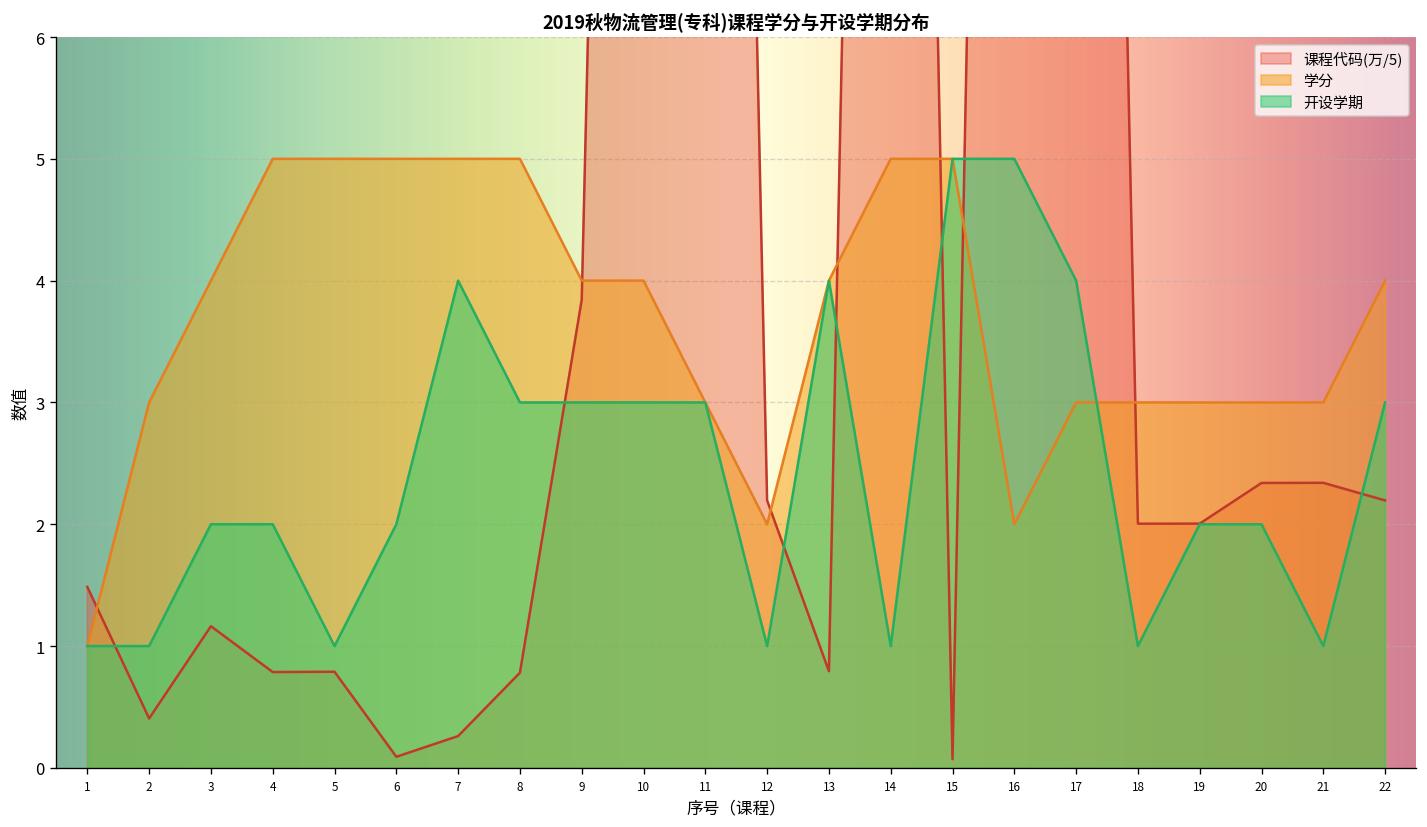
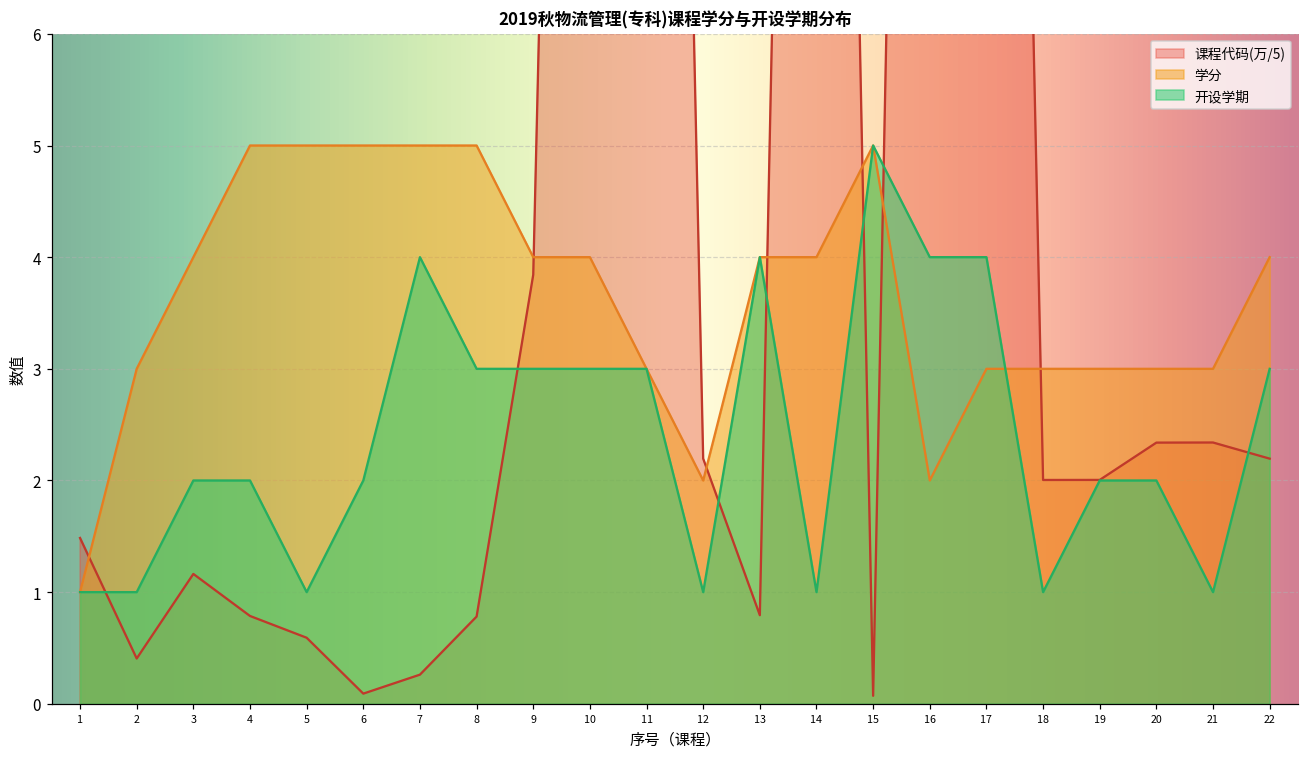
  {
    "课程代码(万/5)": {
      "1": 1.48,
      "2": 0.41,
      "3": 1.16,
      "4": 0.79,
-     "5": 0.79,
+     "5": 0.59,
      "6": 0.09,
      "7": 0.26,
      "8": 0.78,
      "9": 3.84,
      "12": 2.20,
      "13": 0.79,
      "15": 0.07,
      "18": 2.00,
      "20": 2.34,
      "21": 2.34,
      "22": 2.20
    },
    "学分": {
      "2": 3,
      "3": 4,
      "4": 5,
      "5": 5,
      "6": 5,
      "7": 5,
      "8": 5,
      "9": 4,
      "10": 4,
      "12": 2,
-     "14": 5,
+     "14": 4,
      "16": 2,
      "17": 3,
      "18": 3,
      "19": 3,
      "20": 3,
      "21": 3,
      "22": 4
    },
    "开设学期": {
      "2": 1,
      "3": 2,
      "4": 2,
      "5": 1,
      "6": 2,
      "7": 4,
      "8": 3,
      "9": 3,
      "10": 3,
      "12": 1,
      "14": 1,
-     "16": 5,
+     "16": 4,
      "17": 4,
      "18": 1,
      "20": 2,
      "21": 1,
      "22": 3
    }
  }
